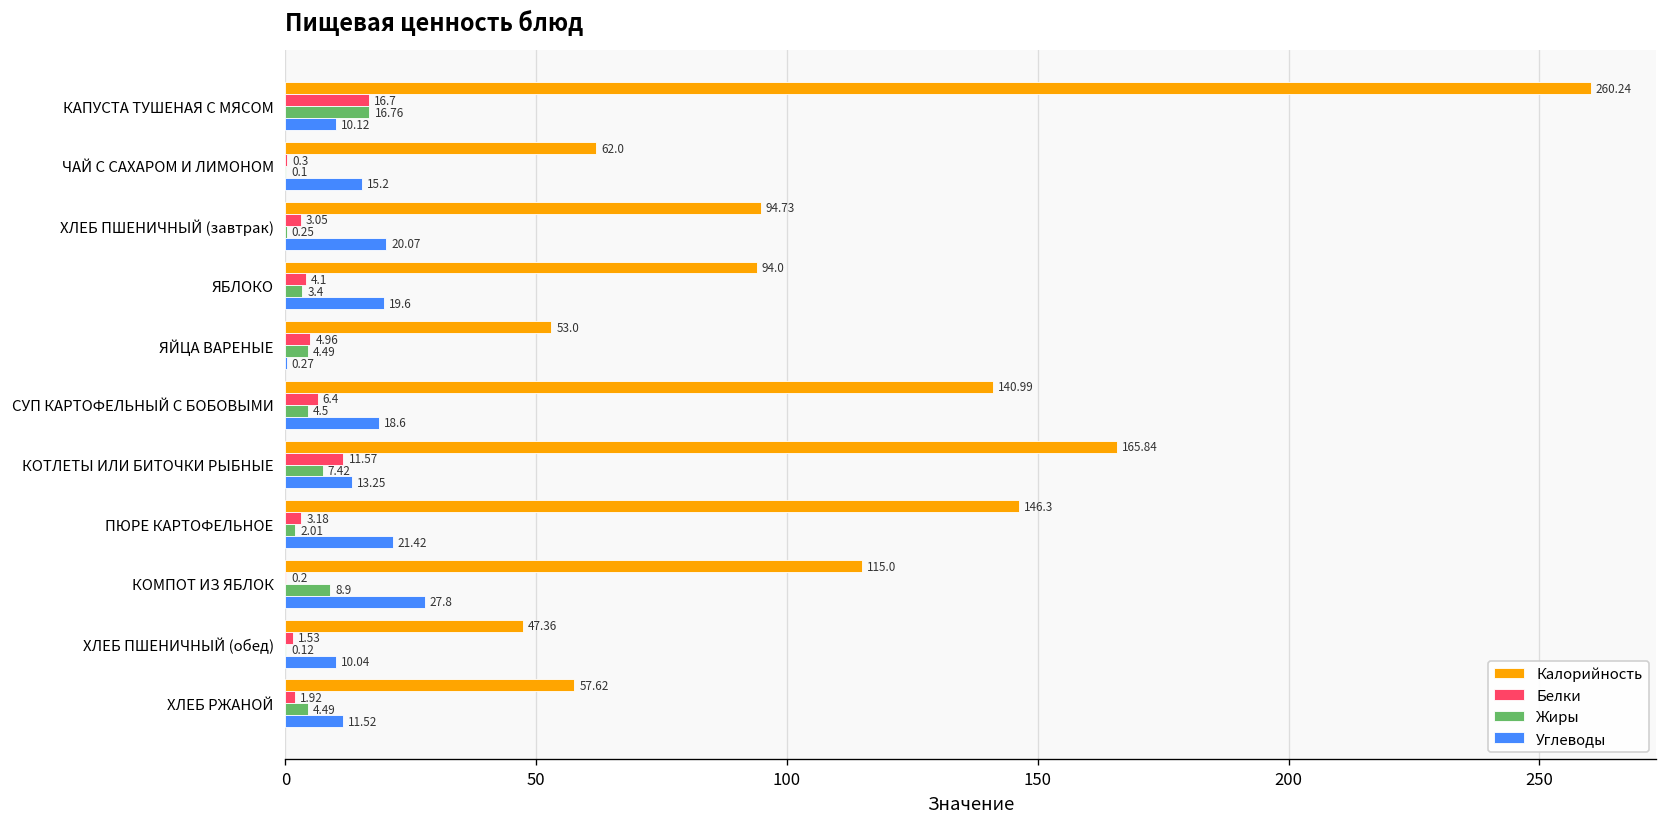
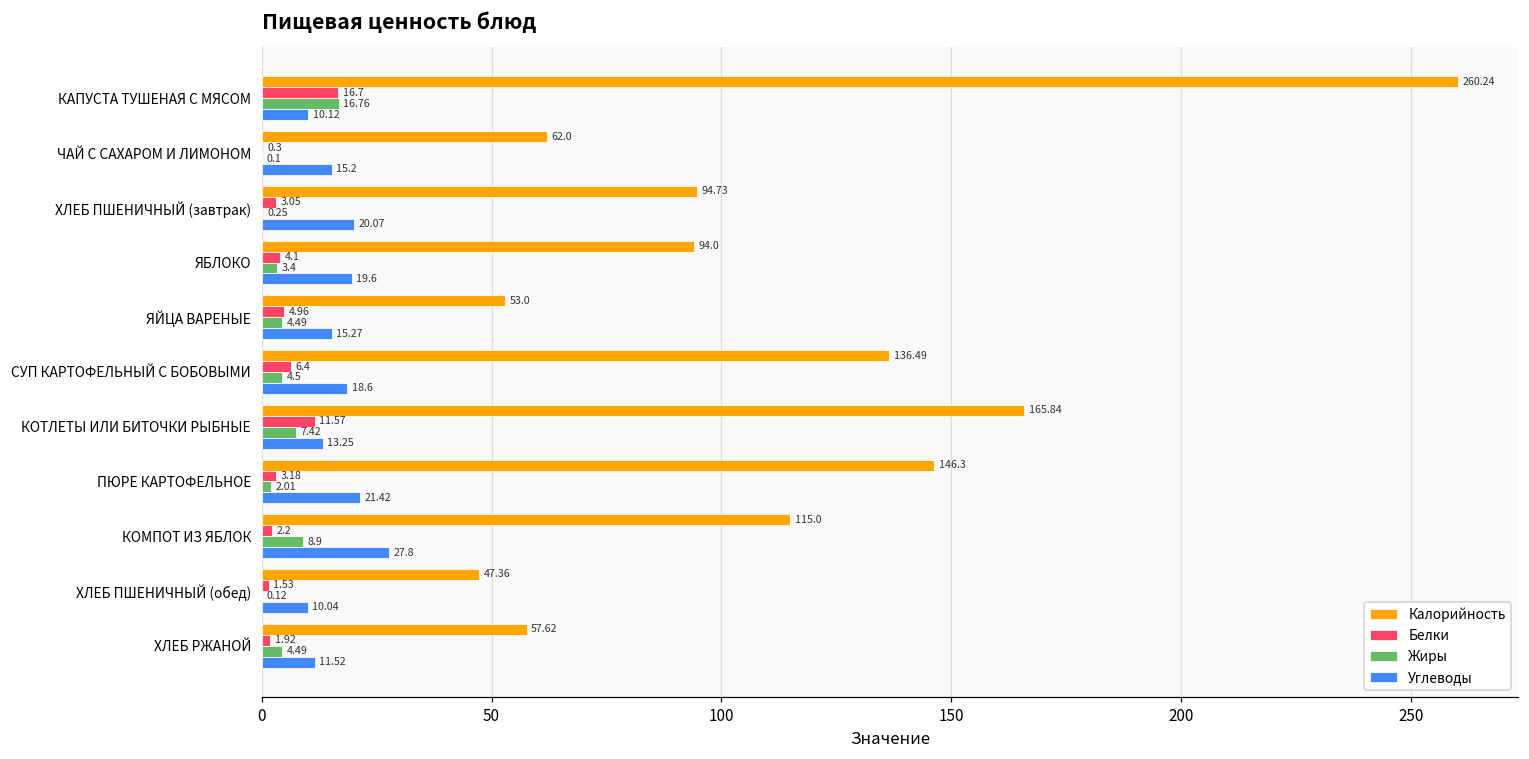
  {
    "Калорийность": {
      "КАПУСТА ТУШЕНАЯ С МЯСОМ": 260.24,
      "ЧАЙ С САХАРОМ И ЛИМОНОМ": 62.0,
      "ХЛЕБ ПШЕНИЧНЫЙ (завтрак)": 94.73,
      "ЯБЛОКО": 94.0,
      "ЯЙЦА ВАРЕНЫЕ": 53.0,
-     "СУП КАРТОФЕЛЬНЫЙ С БОБОВЫМИ": 140.99,
+     "СУП КАРТОФЕЛЬНЫЙ С БОБОВЫМИ": 136.49,
      "КОТЛЕТЫ ИЛИ БИТОЧКИ РЫБНЫЕ": 165.84,
      "ПЮРЕ КАРТОФЕЛЬНОЕ": 146.3,
      "КОМПОТ ИЗ ЯБЛОК": 115.0,
      "ХЛЕБ ПШЕНИЧНЫЙ (обед)": 47.36,
      "ХЛЕБ РЖАНОЙ": 57.62
    },
    "Белки": {
      "КАПУСТА ТУШЕНАЯ С МЯСОМ": 16.7,
      "ЧАЙ С САХАРОМ И ЛИМОНОМ": 0.3,
      "ХЛЕБ ПШЕНИЧНЫЙ (завтрак)": 3.05,
      "ЯБЛОКО": 4.1,
      "ЯЙЦА ВАРЕНЫЕ": 4.96,
      "СУП КАРТОФЕЛЬНЫЙ С БОБОВЫМИ": 6.4,
      "КОТЛЕТЫ ИЛИ БИТОЧКИ РЫБНЫЕ": 11.57,
      "ПЮРЕ КАРТОФЕЛЬНОЕ": 3.18,
-     "КОМПОТ ИЗ ЯБЛОК": 0.2,
+     "КОМПОТ ИЗ ЯБЛОК": 2.2,
      "ХЛЕБ ПШЕНИЧНЫЙ (обед)": 1.53,
      "ХЛЕБ РЖАНОЙ": 1.92
    },
    "Жиры": {
      "КАПУСТА ТУШЕНАЯ С МЯСОМ": 16.76,
      "ЧАЙ С САХАРОМ И ЛИМОНОМ": 0.1,
      "ХЛЕБ ПШЕНИЧНЫЙ (завтрак)": 0.25,
      "ЯБЛОКО": 3.4,
      "ЯЙЦА ВАРЕНЫЕ": 4.49,
      "СУП КАРТОФЕЛЬНЫЙ С БОБОВЫМИ": 4.5,
      "КОТЛЕТЫ ИЛИ БИТОЧКИ РЫБНЫЕ": 7.42,
      "ПЮРЕ КАРТОФЕЛЬНОЕ": 2.01,
      "КОМПОТ ИЗ ЯБЛОК": 8.9,
      "ХЛЕБ ПШЕНИЧНЫЙ (обед)": 0.12,
      "ХЛЕБ РЖАНОЙ": 4.49
    },
    "Углеводы": {
      "КАПУСТА ТУШЕНАЯ С МЯСОМ": 10.12,
      "ЧАЙ С САХАРОМ И ЛИМОНОМ": 15.2,
      "ХЛЕБ ПШЕНИЧНЫЙ (завтрак)": 20.07,
      "ЯБЛОКО": 19.6,
-     "ЯЙЦА ВАРЕНЫЕ": 0.27,
+     "ЯЙЦА ВАРЕНЫЕ": 15.27,
      "СУП КАРТОФЕЛЬНЫЙ С БОБОВЫМИ": 18.6,
      "КОТЛЕТЫ ИЛИ БИТОЧКИ РЫБНЫЕ": 13.25,
      "ПЮРЕ КАРТОФЕЛЬНОЕ": 21.42,
      "КОМПОТ ИЗ ЯБЛОК": 27.8,
      "ХЛЕБ ПШЕНИЧНЫЙ (обед)": 10.04,
      "ХЛЕБ РЖАНОЙ": 11.52
    }
  }
